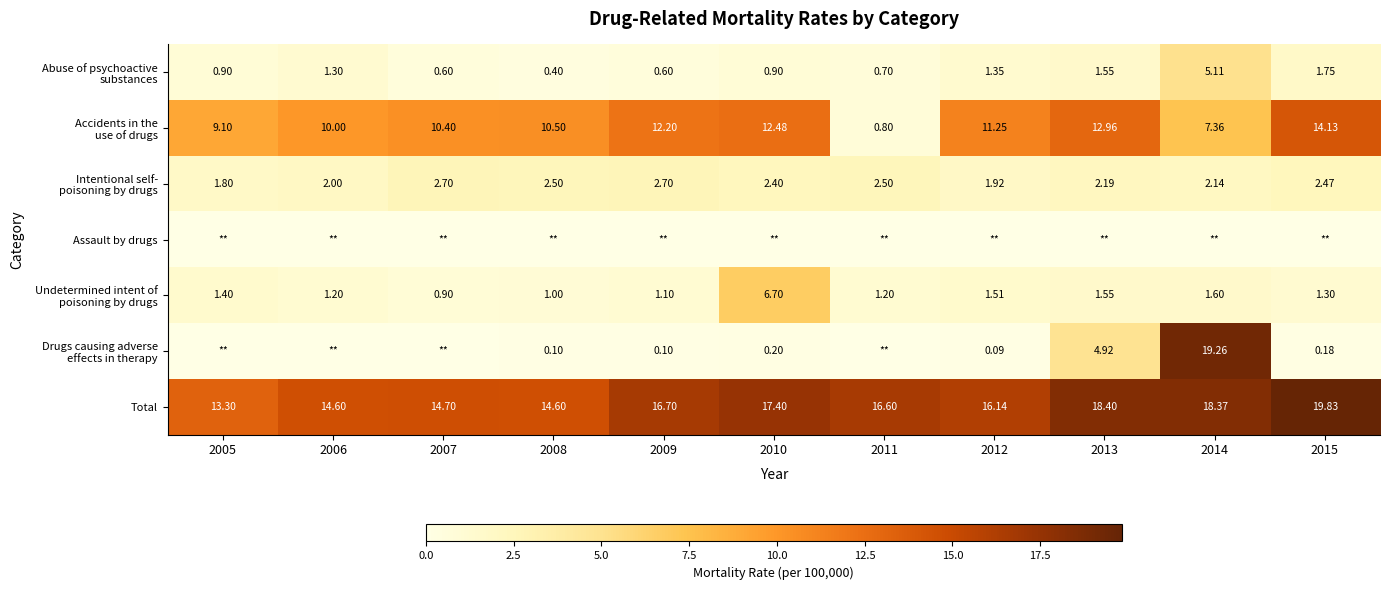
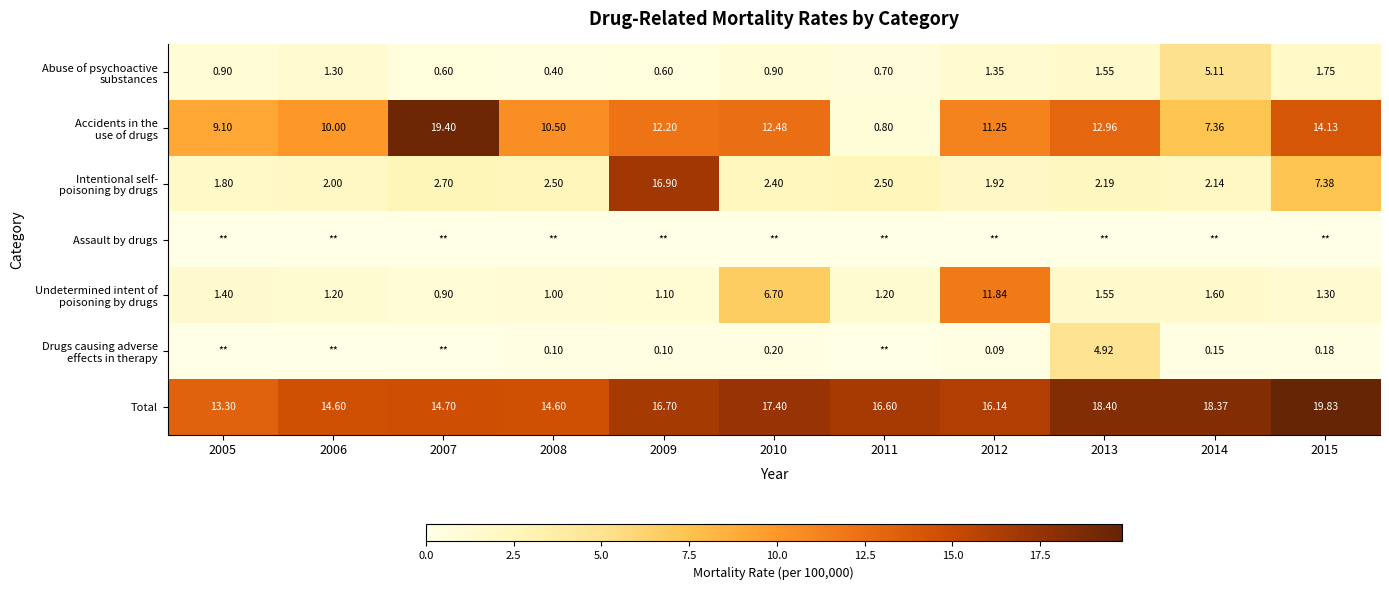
  {
    "Abuse of psychoactive substances": {
      "2005": 0.90,
      "2006": 1.30,
      "2007": 0.60,
      "2008": 0.40,
      "2009": 0.60,
      "2010": 0.90,
      "2011": 0.70,
      "2012": 1.35,
      "2013": 1.55,
      "2014": 5.11,
      "2015": 1.75
    },
    "Accidents in the use of drugs": {
      "2005": 9.10,
      "2006": 10.00,
-     "2007": 10.40,
+     "2007": 19.40,
      "2008": 10.50,
      "2009": 12.20,
      "2010": 12.48,
      "2011": 0.80,
      "2012": 11.25,
      "2013": 12.96,
      "2014": 7.36,
      "2015": 14.13
    },
    "Intentional self- poisoning by drugs": {
      "2005": 1.80,
      "2006": 2.00,
      "2007": 2.70,
      "2008": 2.50,
-     "2009": 2.70,
+     "2009": 16.90,
      "2010": 2.40,
      "2011": 2.50,
      "2012": 1.92,
      "2013": 2.19,
      "2014": 2.14,
-     "2015": 2.47
+     "2015": 7.38
    },
    "Undetermined intent of poisoning by drugs": {
      "2005": 1.40,
      "2006": 1.20,
      "2007": 0.90,
      "2008": 1.00,
      "2009": 1.10,
      "2010": 6.70,
      "2011": 1.20,
-     "2012": 1.51,
+     "2012": 11.84,
      "2013": 1.55,
      "2014": 1.60,
      "2015": 1.30
    },
    "Drugs causing adverse effects in therapy": {
      "2008": 0.10,
      "2009": 0.10,
      "2010": 0.20,
      "2012": 0.09,
      "2013": 4.92,
-     "2014": 19.26,
+     "2014": 0.15,
      "2015": 0.18
    },
    "Total": {
      "2005": 13.30,
      "2006": 14.60,
      "2007": 14.70,
      "2008": 14.60,
      "2009": 16.70,
      "2010": 17.40,
      "2011": 16.60,
      "2012": 16.14,
      "2013": 18.40,
      "2014": 18.37,
      "2015": 19.83
    }
  }
